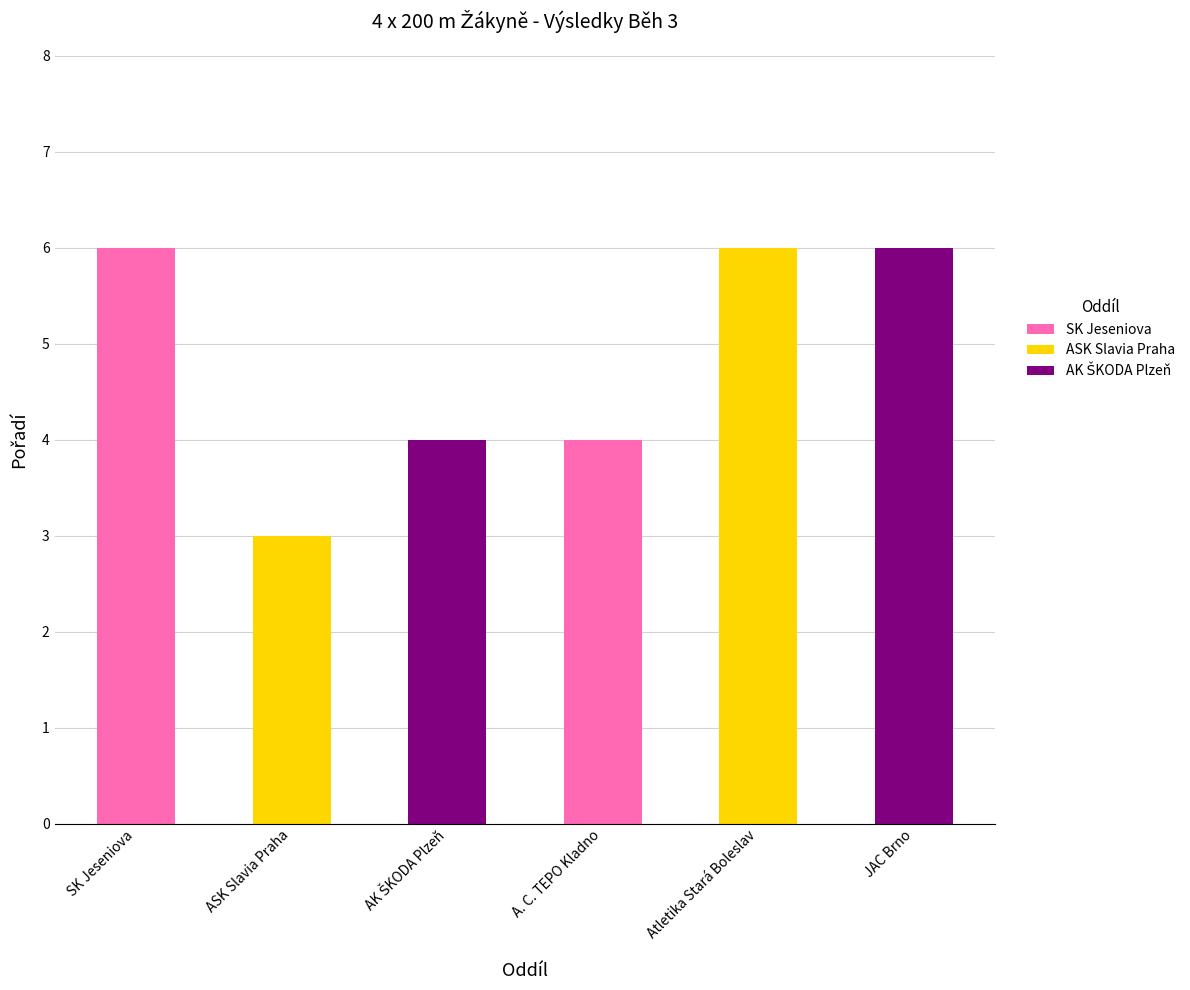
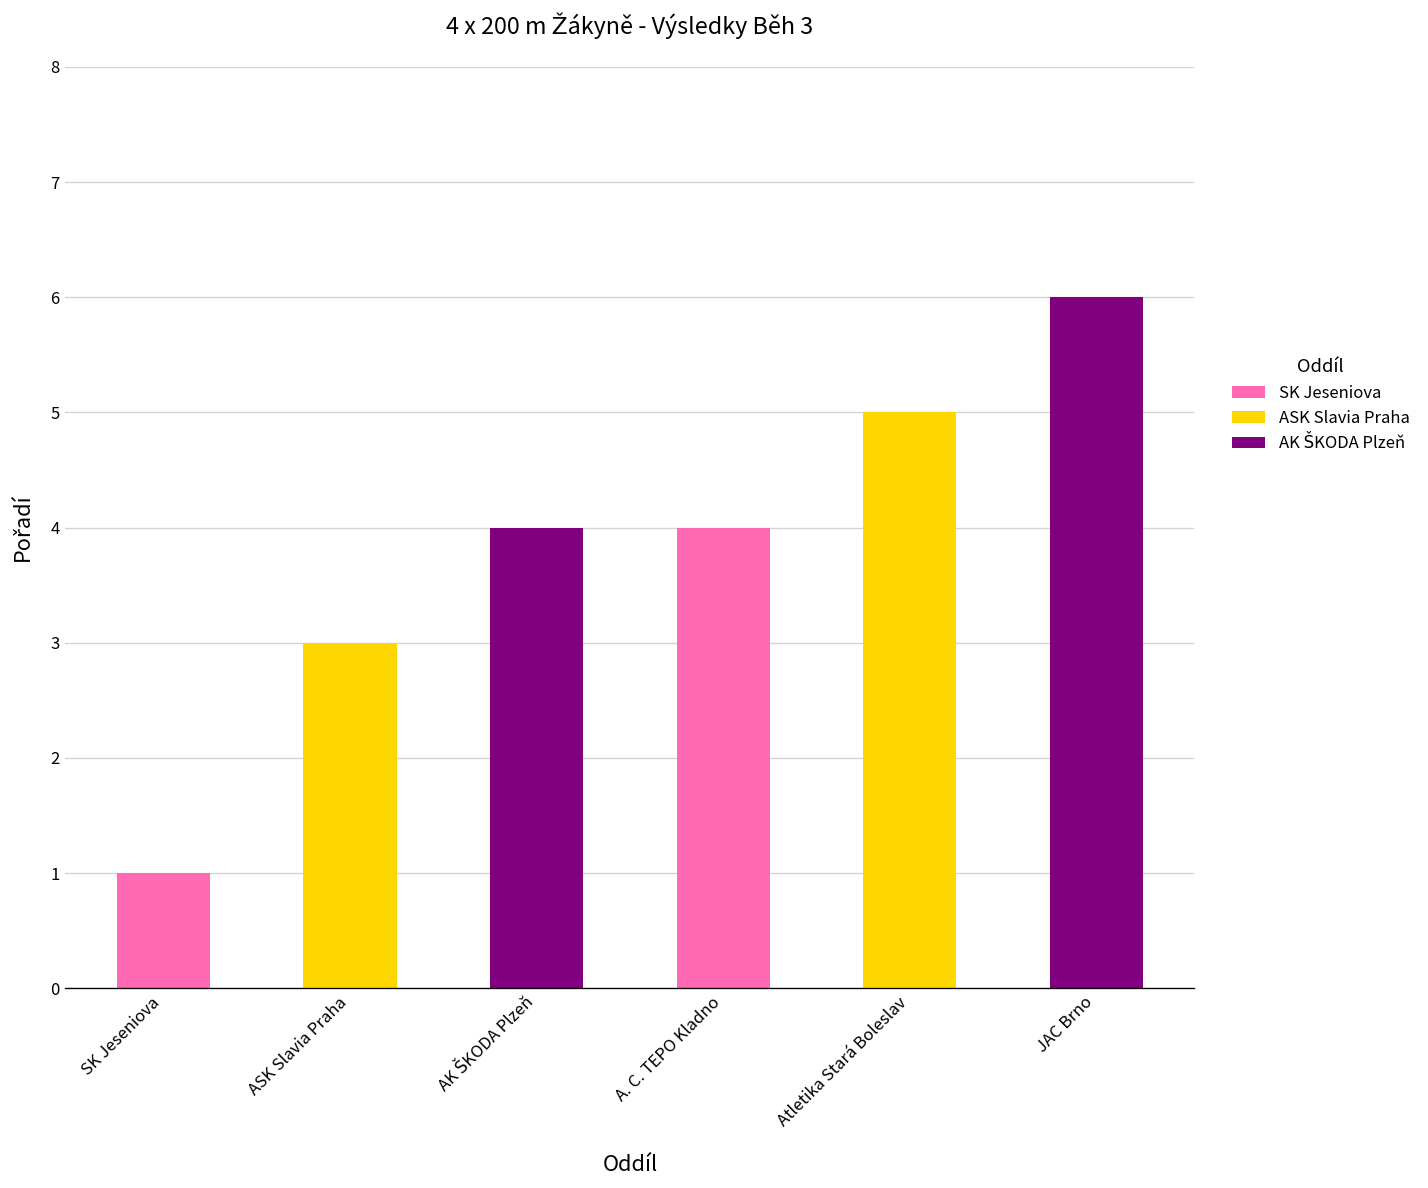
  {
-   "SK Jeseniova": 6,
+   "SK Jeseniova": 1,
    "ASK Slavia Praha": 3,
    "AK ŠKODA Plzeň": 4,
    "A. C. TEPO Kladno": 4,
-   "Atletika Stará Boleslav": 6,
+   "Atletika Stará Boleslav": 5,
    "JAC Brno": 6
  }
